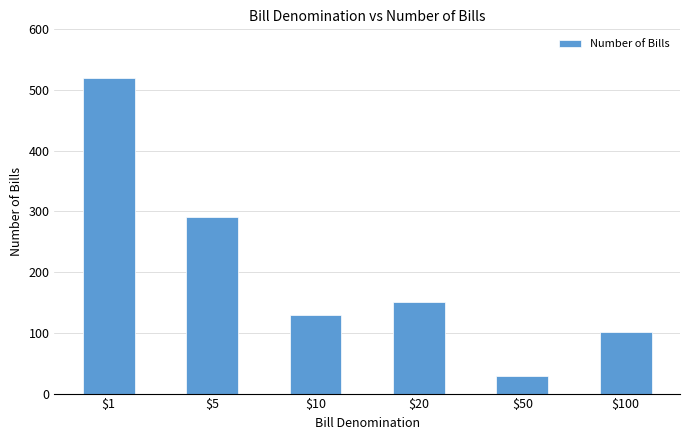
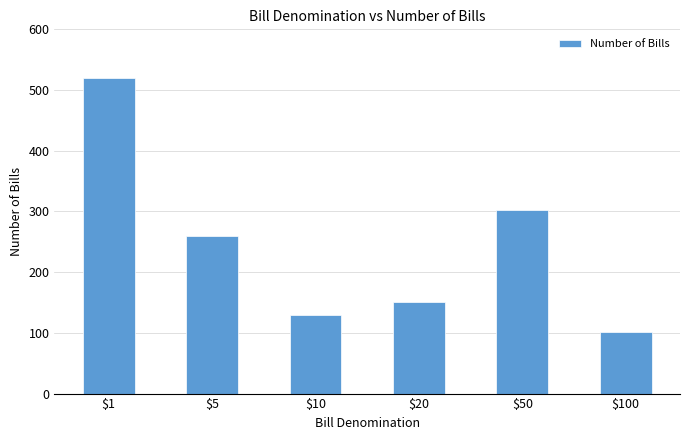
  {
    "$1": 520,
-   "$5": 290,
+   "$5": 260,
    "$10": 130,
    "$20": 150,
-   "$50": 30,
+   "$50": 300,
    "$100": 100
  }
